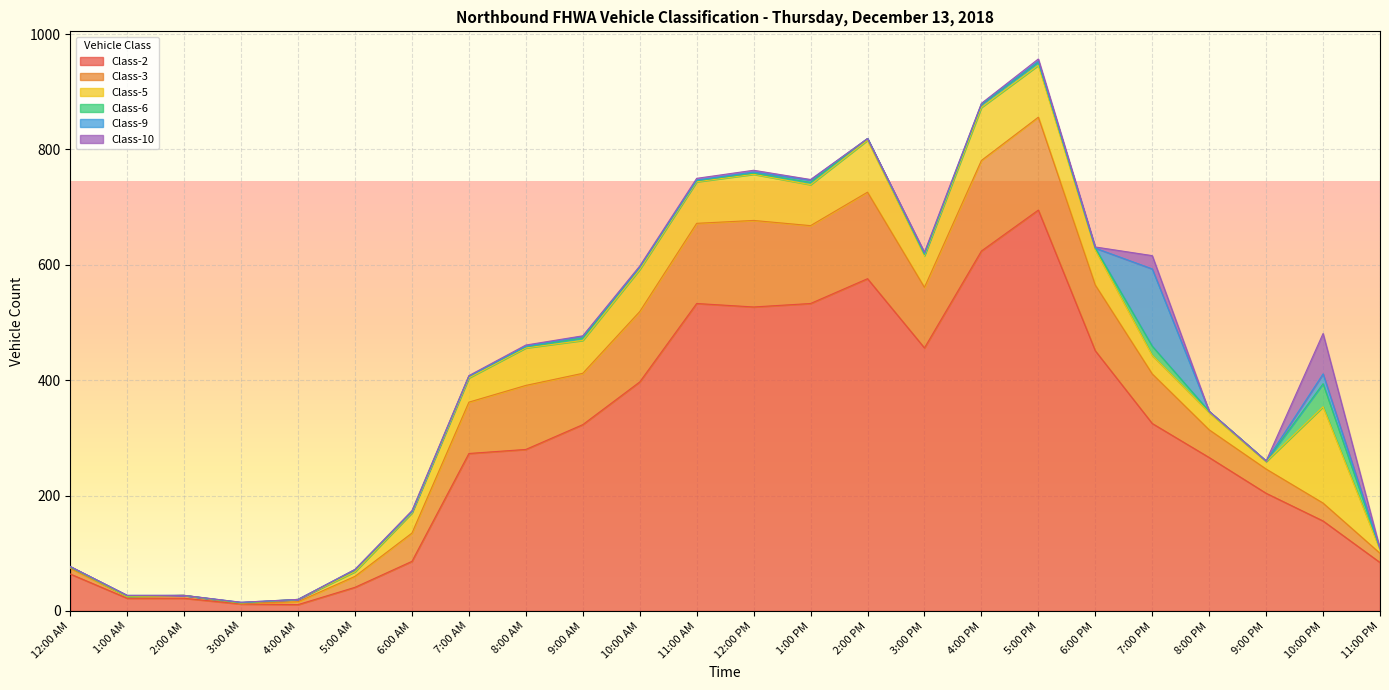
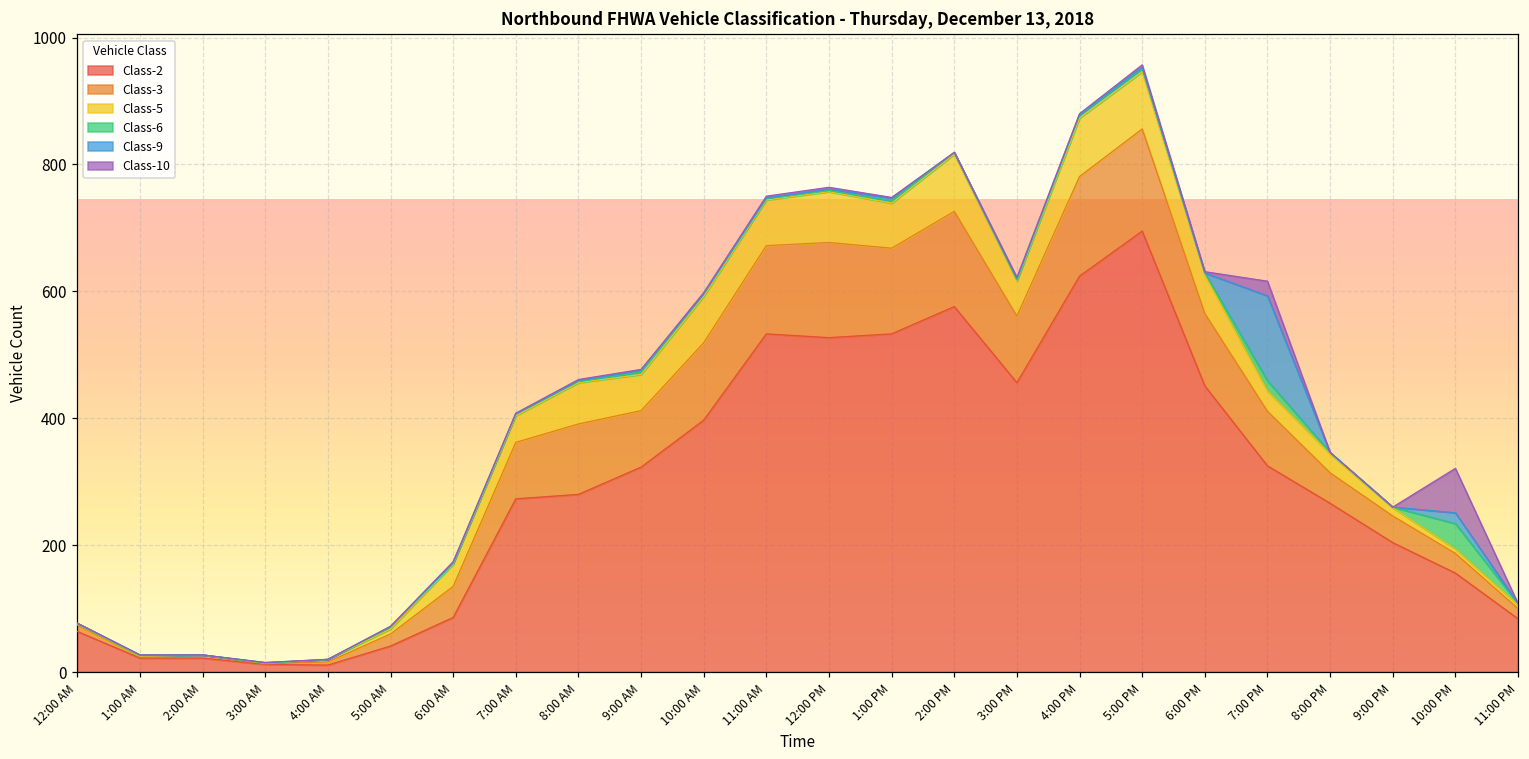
  {
    "Class-5": {
      "4:00 PM": 90,
      "5:00 PM": 90,
      "7:00 PM": 30,
-     "10:00 PM": 170
+     "10:00 PM": 10
    },
    "Class-6": {
      "7:00 PM": 20,
      "10:00 PM": 40
    },
    "Class-9": {
      "7:00 PM": 130,
      "10:00 PM": 20
    },
    "Class-10": {
      "7:00 PM": 20,
      "10:00 PM": 70
    }
  }
